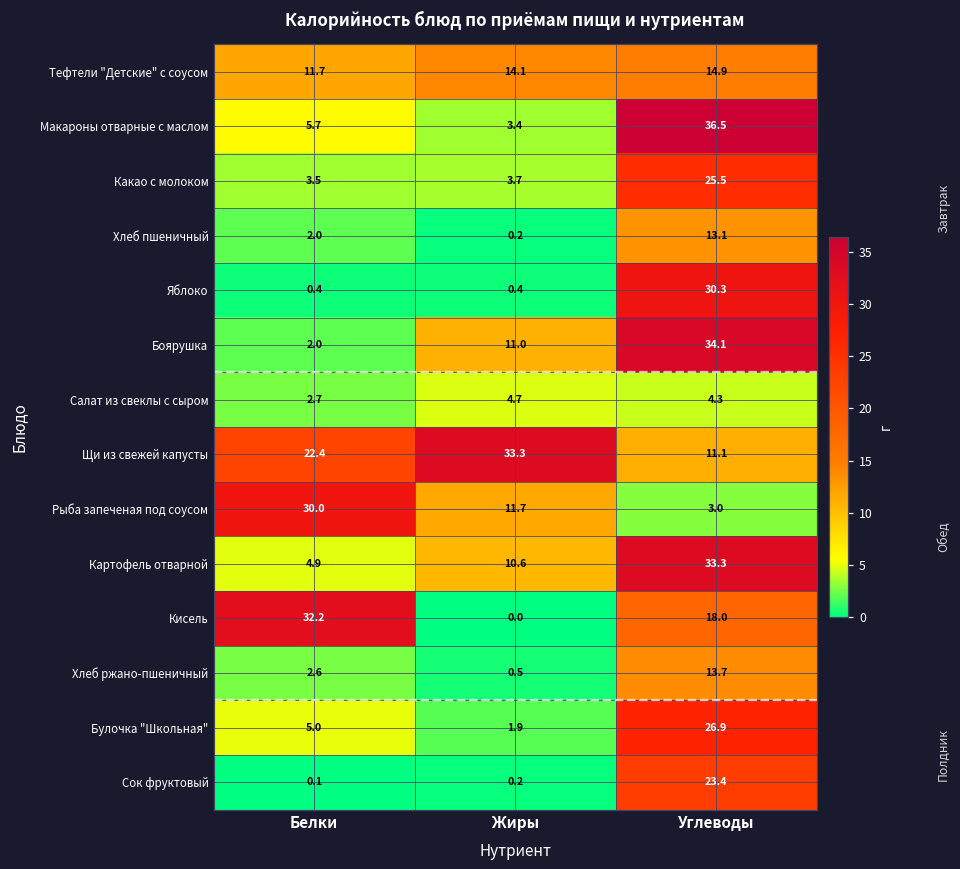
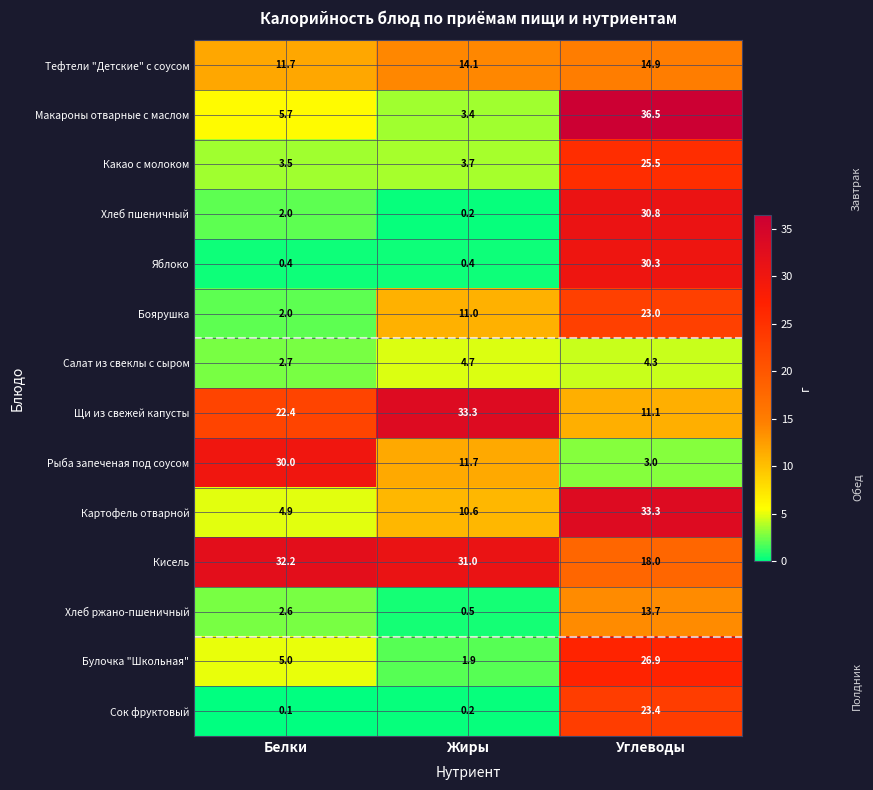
  {
    "Тефтели \"Детские\" с соусом": {
      "Белки": 11.7,
      "Жиры": 14.1,
      "Углеводы": 14.9
    },
    "Макароны отварные с маслом": {
      "Белки": 5.7,
      "Жиры": 3.4,
      "Углеводы": 36.5
    },
    "Какао с молоком": {
      "Белки": 3.5,
      "Жиры": 3.7,
      "Углеводы": 25.5
    },
    "Хлеб пшеничный": {
      "Белки": 2.0,
      "Жиры": 0.2,
-     "Углеводы": 13.1
+     "Углеводы": 30.8
    },
    "Яблоко": {
      "Белки": 0.4,
      "Жиры": 0.4,
      "Углеводы": 30.3
    },
    "Боярушка": {
      "Белки": 2.0,
      "Жиры": 11.0,
-     "Углеводы": 34.1
+     "Углеводы": 23.0
    },
    "Салат из свеклы с сыром": {
      "Белки": 2.7,
      "Жиры": 4.7,
      "Углеводы": 4.3
    },
    "Щи из свежей капусты": {
      "Белки": 22.4,
      "Жиры": 33.3,
      "Углеводы": 11.1
    },
    "Рыба запеченая под соусом": {
      "Белки": 30.0,
      "Жиры": 11.7,
      "Углеводы": 3.0
    },
    "Картофель отварной": {
      "Белки": 4.9,
      "Жиры": 10.6,
      "Углеводы": 33.3
    },
    "Кисель": {
      "Белки": 32.2,
-     "Жиры": 0.0,
+     "Жиры": 31.0,
      "Углеводы": 18.0
    },
    "Хлеб ржано-пшеничный": {
      "Белки": 2.6,
      "Жиры": 0.5,
      "Углеводы": 13.7
    },
    "Булочка \"Школьная\"": {
      "Белки": 5.0,
      "Жиры": 1.9,
      "Углеводы": 26.9
    },
    "Сок фруктовый": {
      "Белки": 0.1,
      "Жиры": 0.2,
      "Углеводы": 23.4
    }
  }
